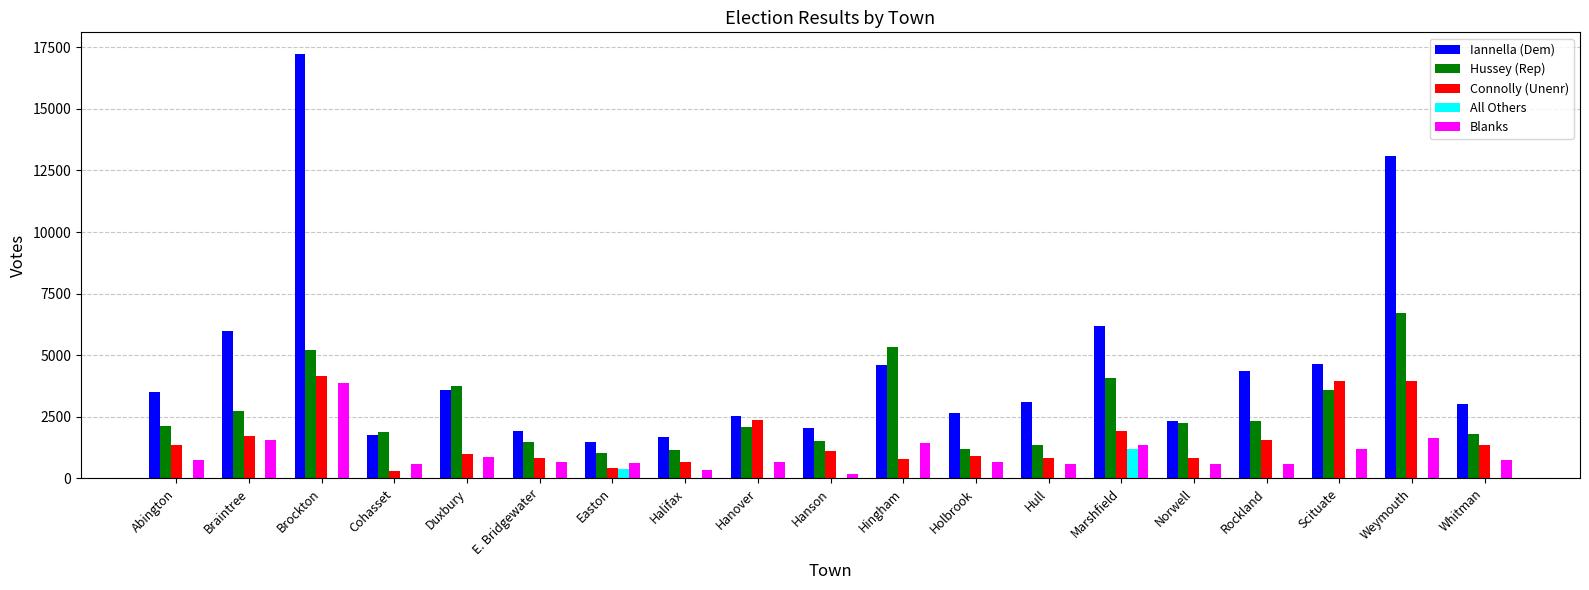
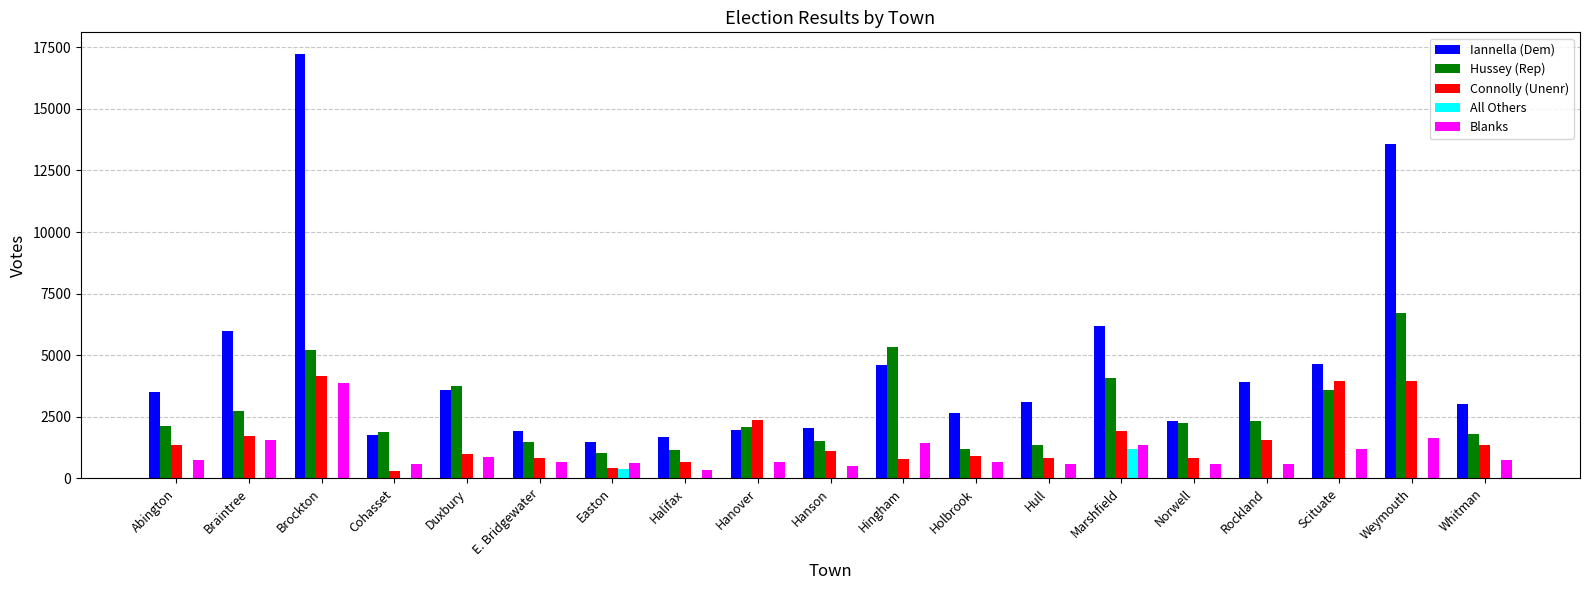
  {
    "Iannella (Dem)": {
      "Abington": 3500,
      "Braintree": 6000,
      "Brockton": 17200,
      "Cohasset": 1800,
      "Duxbury": 3600,
      "E. Bridgewater": 1900,
      "Easton": 1500,
      "Halifax": 1700,
-     "Hanover": 2500,
+     "Hanover": 2000,
      "Hanson": 2000,
      "Hingham": 4600,
      "Holbrook": 2600,
      "Hull": 3100,
      "Marshfield": 6200,
      "Norwell": 2300,
-     "Rockland": 4400,
+     "Rockland": 3900,
      "Scituate": 4700,
-     "Weymouth": 13100,
+     "Weymouth": 13600,
      "Whitman": 3000
    },
    "Hussey (Rep)": {
      "Abington": 2100,
      "Braintree": 2700,
      "Brockton": 5200,
      "Cohasset": 1900,
      "Duxbury": 3700,
      "E. Bridgewater": 1500,
      "Easton": 1000,
      "Halifax": 1200,
      "Hanover": 2100,
      "Hanson": 1500,
      "Hingham": 5300,
      "Holbrook": 1200,
      "Hull": 1400,
      "Marshfield": 4100,
      "Norwell": 2200,
      "Rockland": 2300,
      "Scituate": 3600,
      "Weymouth": 6700,
      "Whitman": 1800
    },
    "Connolly (Unenr)": {
      "Abington": 1400,
      "Braintree": 1700,
      "Brockton": 4200,
      "Cohasset": 300,
      "Duxbury": 1000,
      "E. Bridgewater": 800,
      "Easton": 400,
      "Halifax": 700,
      "Hanover": 2300,
      "Hanson": 1100,
      "Hingham": 800,
      "Holbrook": 900,
      "Hull": 800,
      "Marshfield": 1900,
      "Norwell": 800,
      "Rockland": 1500,
      "Scituate": 4000,
      "Weymouth": 3900,
      "Whitman": 1400
    },
    "All Others": {
      "Easton": 400,
      "Marshfield": 1200
    },
    "Blanks": {
      "Abington": 800,
      "Braintree": 1600,
      "Brockton": 3900,
      "Cohasset": 600,
      "Duxbury": 900,
      "E. Bridgewater": 700,
      "Easton": 600,
      "Halifax": 300,
      "Hanover": 700,
-     "Hanson": 200,
+     "Hanson": 500,
      "Hingham": 1400,
      "Holbrook": 700,
      "Hull": 600,
      "Marshfield": 1400,
      "Norwell": 600,
      "Rockland": 600,
      "Scituate": 1200,
      "Weymouth": 1600,
      "Whitman": 700
    }
  }
